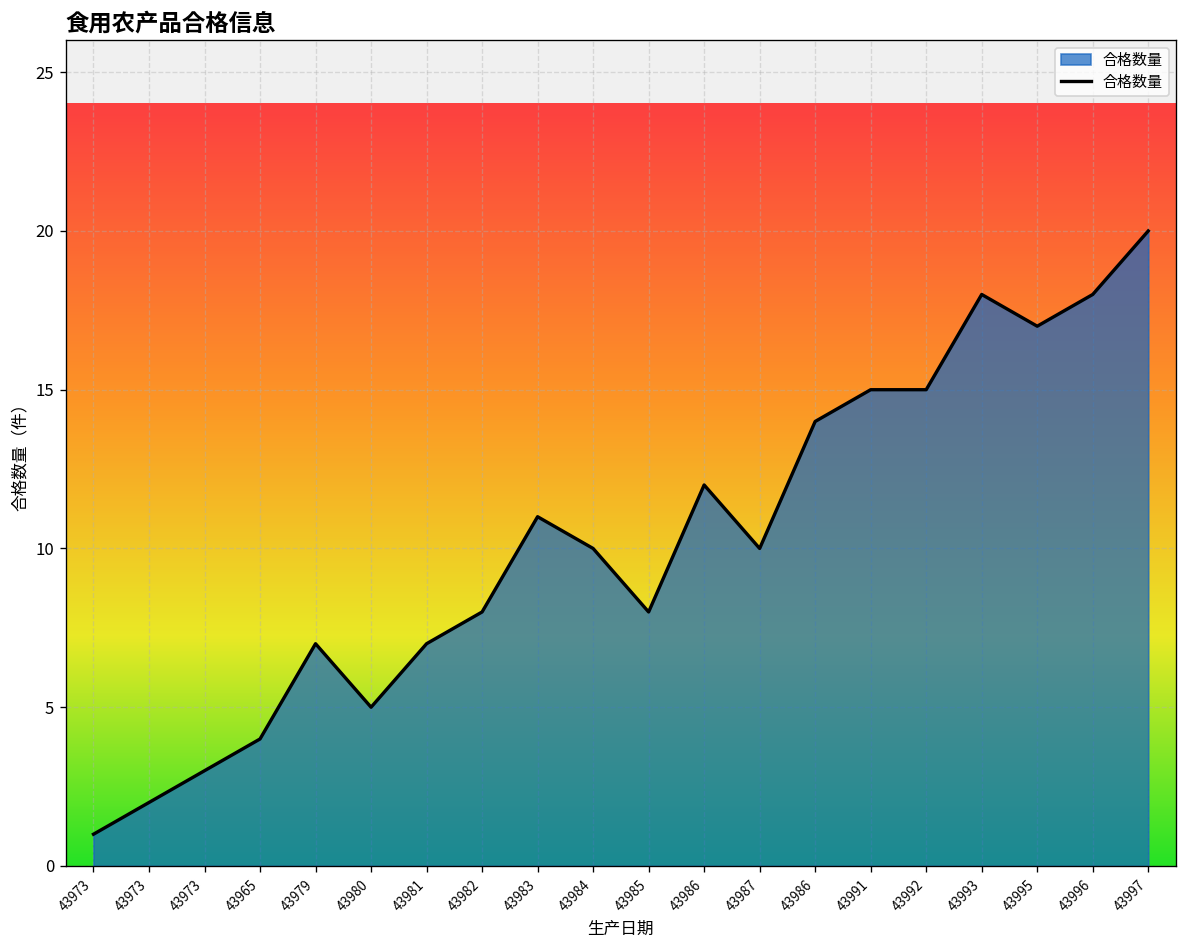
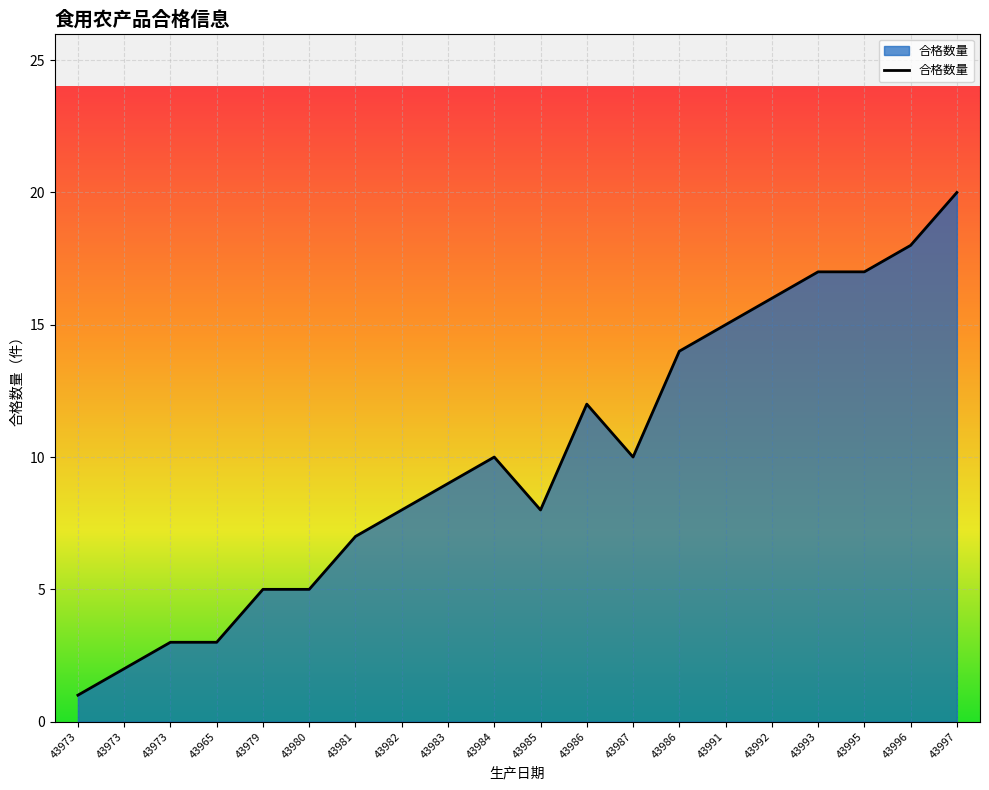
  {
-   "43965": 4,
-   "43979": 7,
+   "43965": 3,
+   "43979": 5,
    "43980": 5,
    "43981": 7,
    "43982": 8,
-   "43983": 11,
+   "43983": 9,
    "43984": 10,
    "43985": 8,
    "43987": 10,
    "43991": 15,
-   "43992": 15,
-   "43993": 18,
+   "43992": 16,
+   "43993": 17,
    "43995": 17,
    "43996": 18,
    "43997": 20
  }
